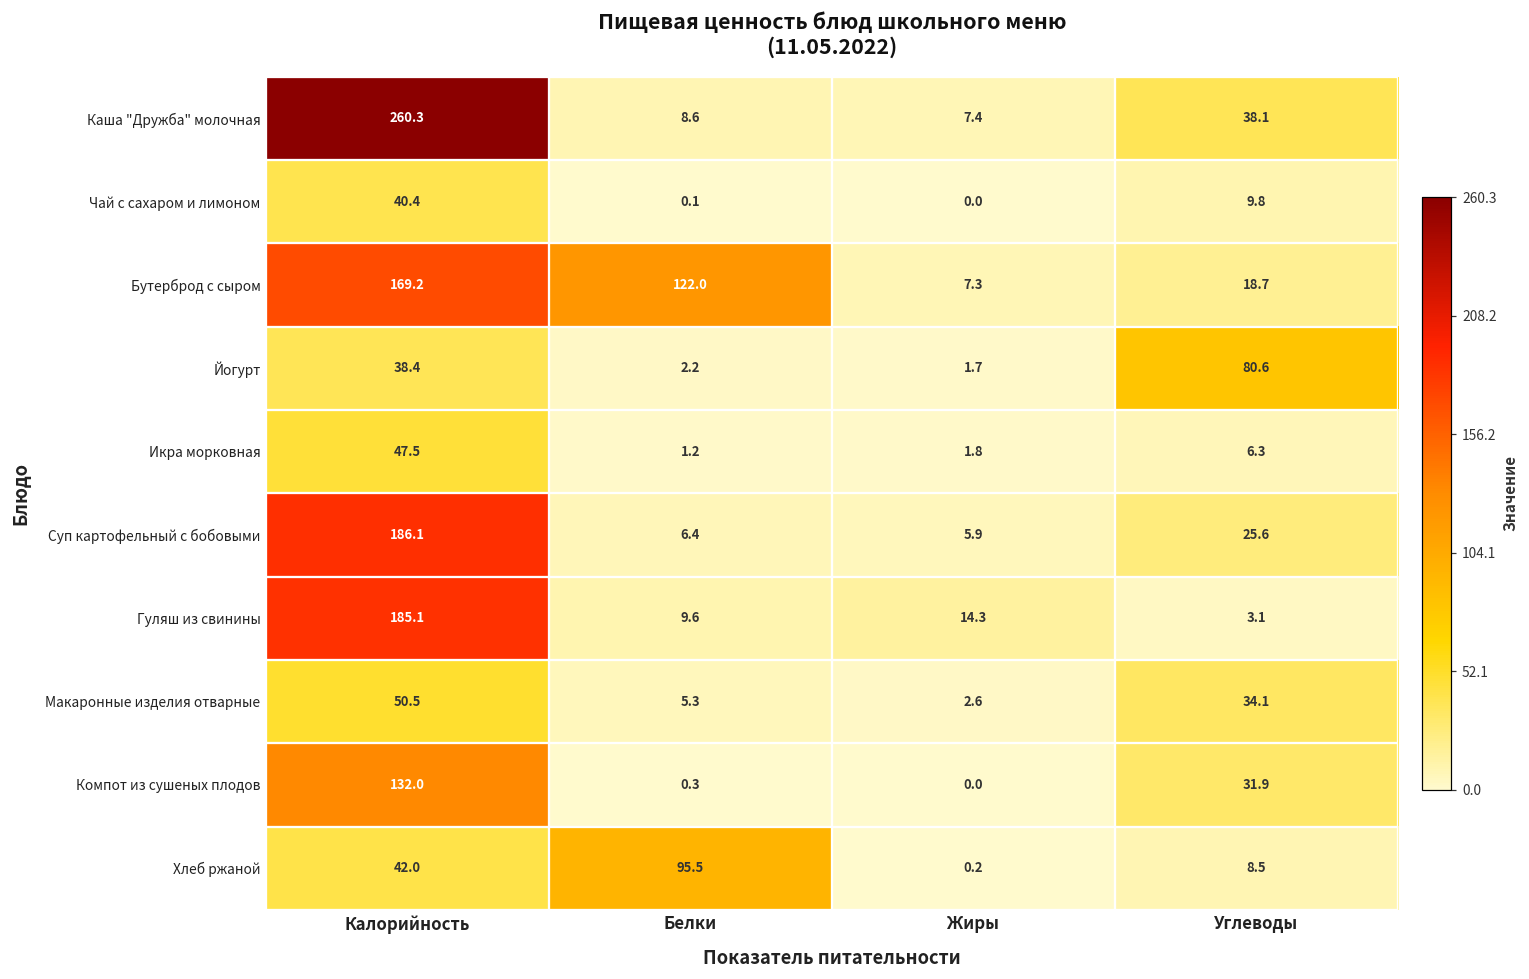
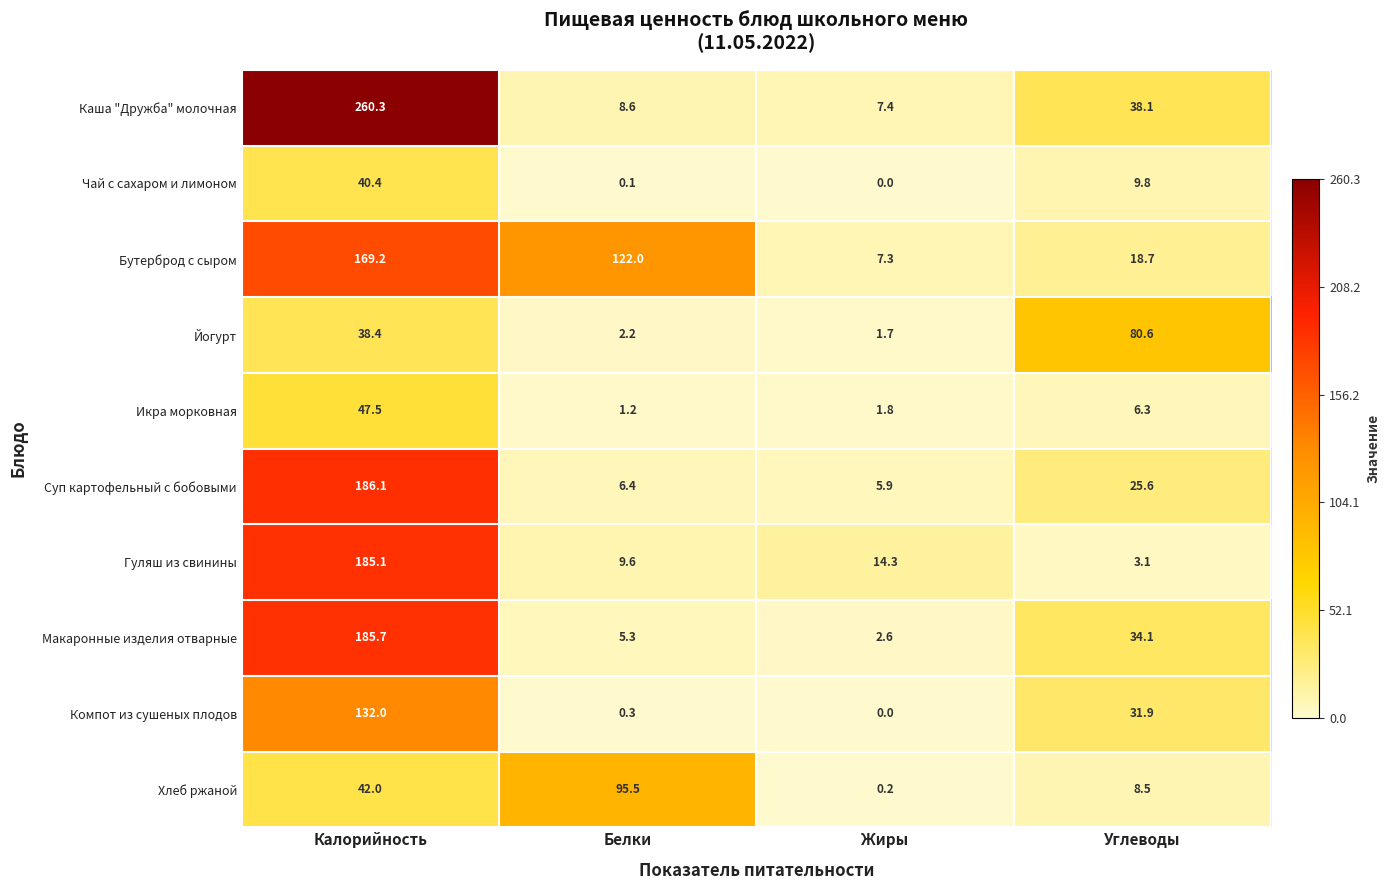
  {
    "Каша \"Дружба\" молочная": {
      "Калорийность": 260.3,
      "Белки": 8.6,
      "Жиры": 7.4,
      "Углеводы": 38.1
    },
    "Чай с сахаром и лимоном": {
      "Калорийность": 40.4,
      "Белки": 0.1,
      "Жиры": 0.0,
      "Углеводы": 9.8
    },
    "Бутерброд с сыром": {
      "Калорийность": 169.2,
      "Белки": 122.0,
      "Жиры": 7.3,
      "Углеводы": 18.7
    },
    "Йогурт": {
      "Калорийность": 38.4,
      "Белки": 2.2,
      "Жиры": 1.7,
      "Углеводы": 80.6
    },
    "Икра морковная": {
      "Калорийность": 47.5,
      "Белки": 1.2,
      "Жиры": 1.8,
      "Углеводы": 6.3
    },
    "Суп картофельный с бобовыми": {
      "Калорийность": 186.1,
      "Белки": 6.4,
      "Жиры": 5.9,
      "Углеводы": 25.6
    },
    "Гуляш из свинины": {
      "Калорийность": 185.1,
      "Белки": 9.6,
      "Жиры": 14.3,
      "Углеводы": 3.1
    },
    "Макаронные изделия отварные": {
-     "Калорийность": 50.5,
+     "Калорийность": 185.7,
      "Белки": 5.3,
      "Жиры": 2.6,
      "Углеводы": 34.1
    },
    "Компот из сушеных плодов": {
      "Калорийность": 132.0,
      "Белки": 0.3,
      "Жиры": 0.0,
      "Углеводы": 31.9
    },
    "Хлеб ржаной": {
      "Калорийность": 42.0,
      "Белки": 95.5,
      "Жиры": 0.2,
      "Углеводы": 8.5
    }
  }
